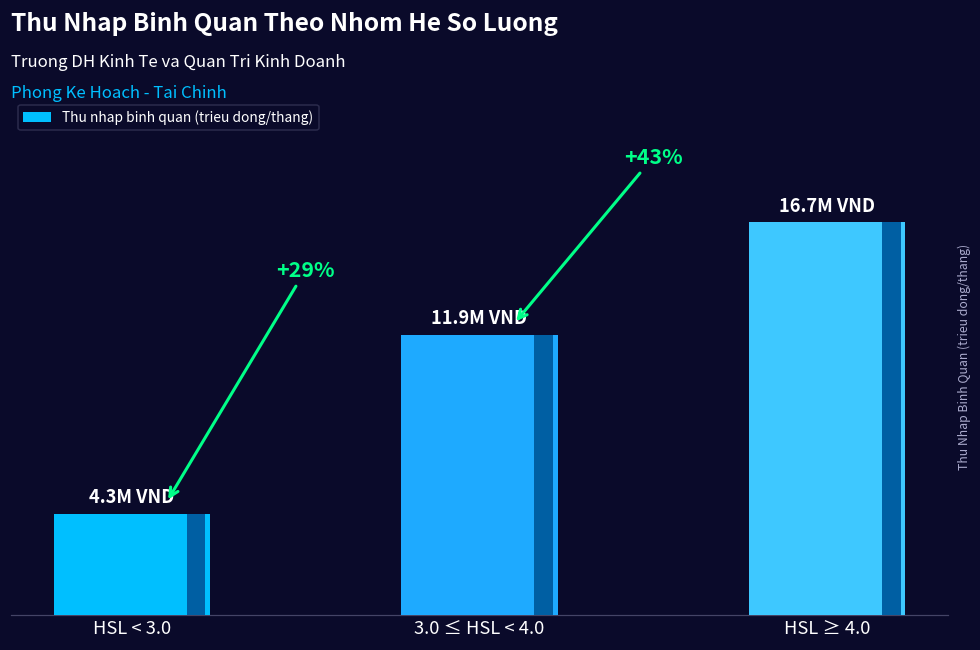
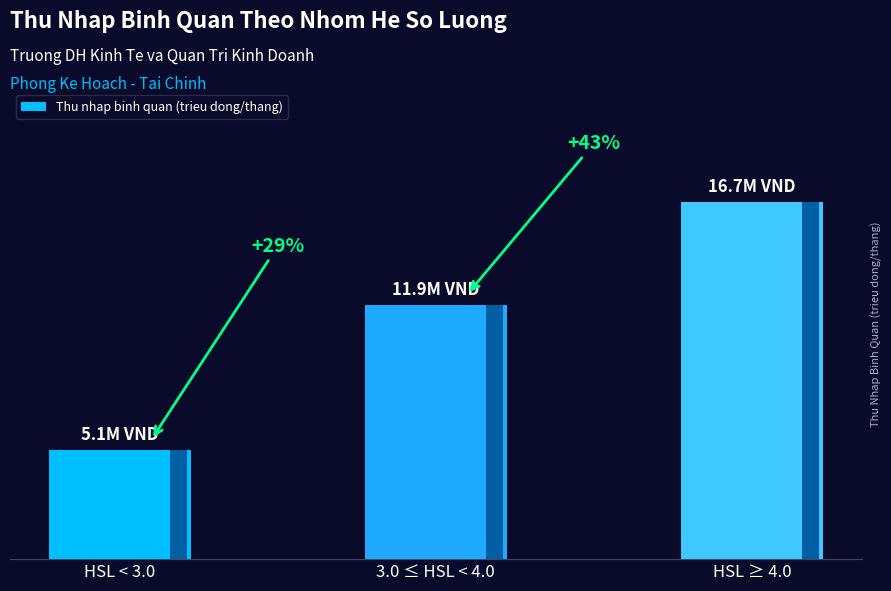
  {
-   "HSL < 3.0": "4.3M",
+   "HSL < 3.0": "5.1M",
    "3.0 ≤ HSL < 4.0": "11.9M",
    "HSL ≥ 4.0": "16.7M"
  }
